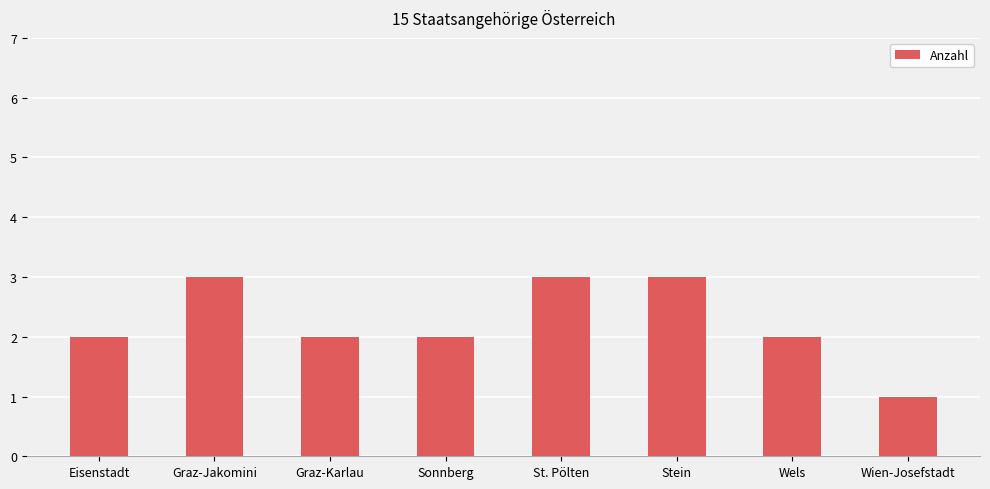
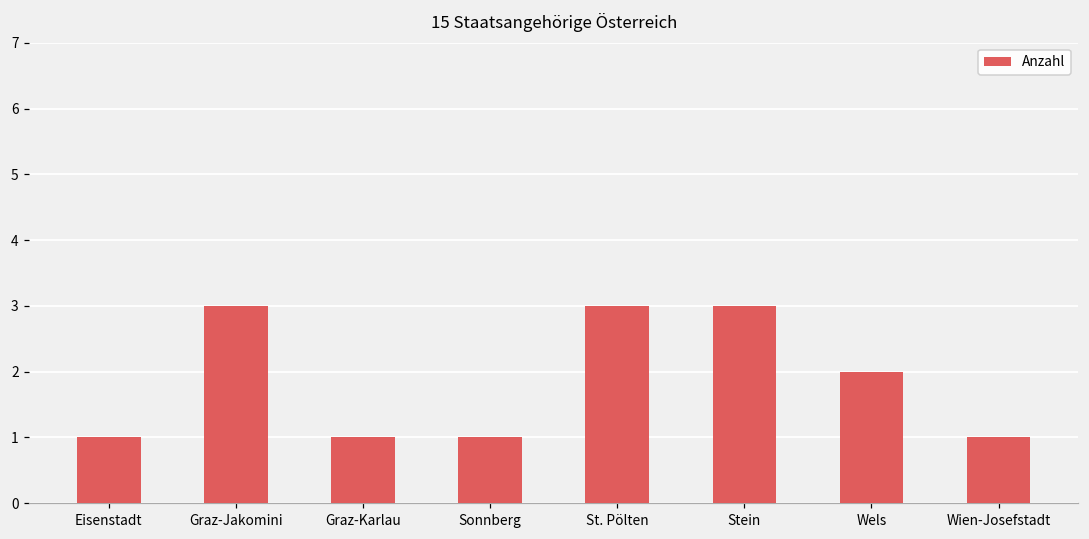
  {
-   "Eisenstadt": 2,
+   "Eisenstadt": 1,
    "Graz-Jakomini": 3,
-   "Graz-Karlau": 2,
-   "Sonnberg": 2,
+   "Graz-Karlau": 1,
+   "Sonnberg": 1,
    "St. Pölten": 3,
    "Stein": 3,
    "Wels": 2,
    "Wien-Josefstadt": 1
  }
